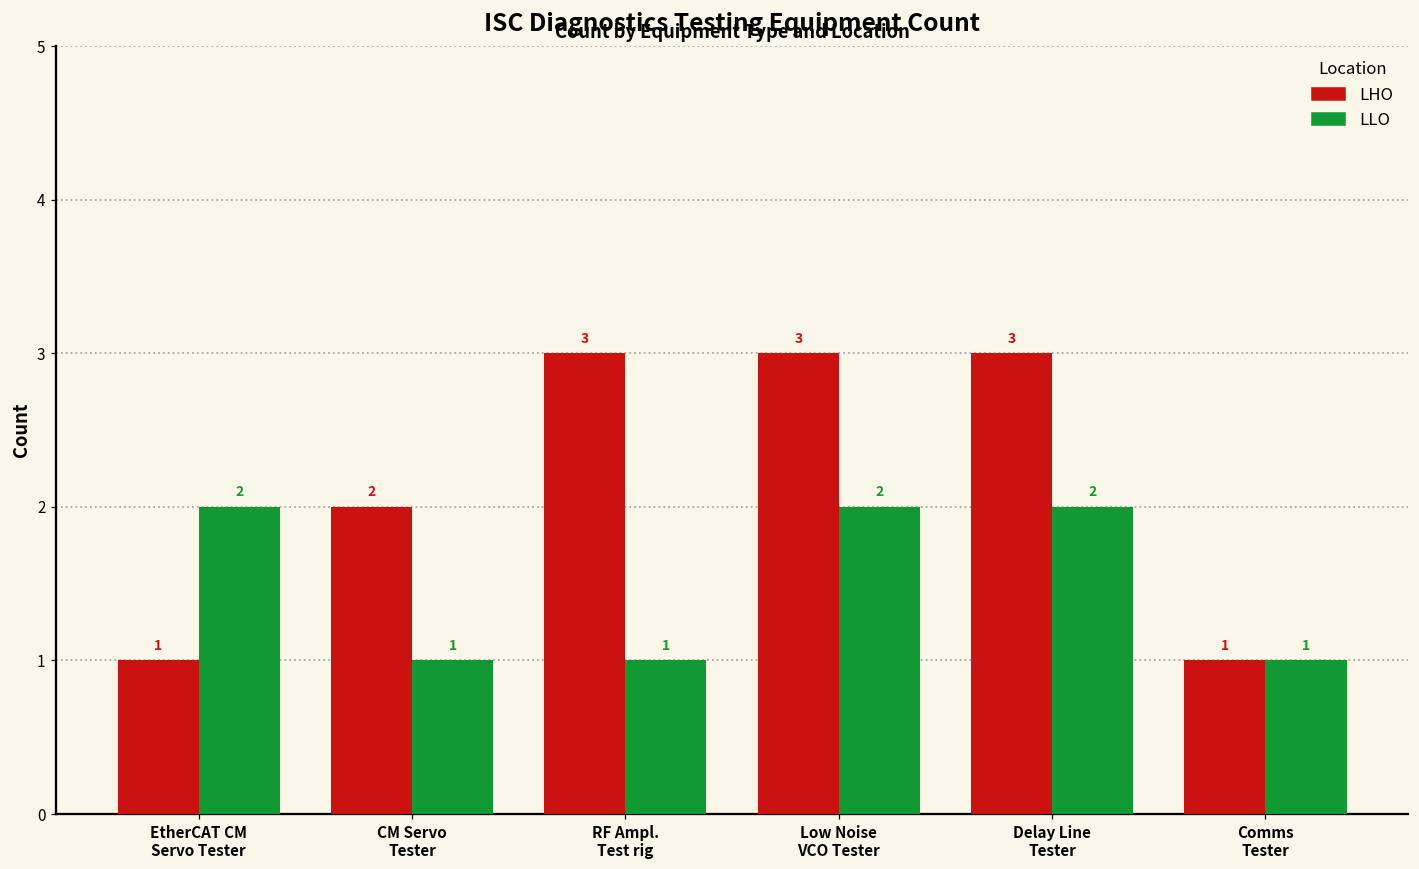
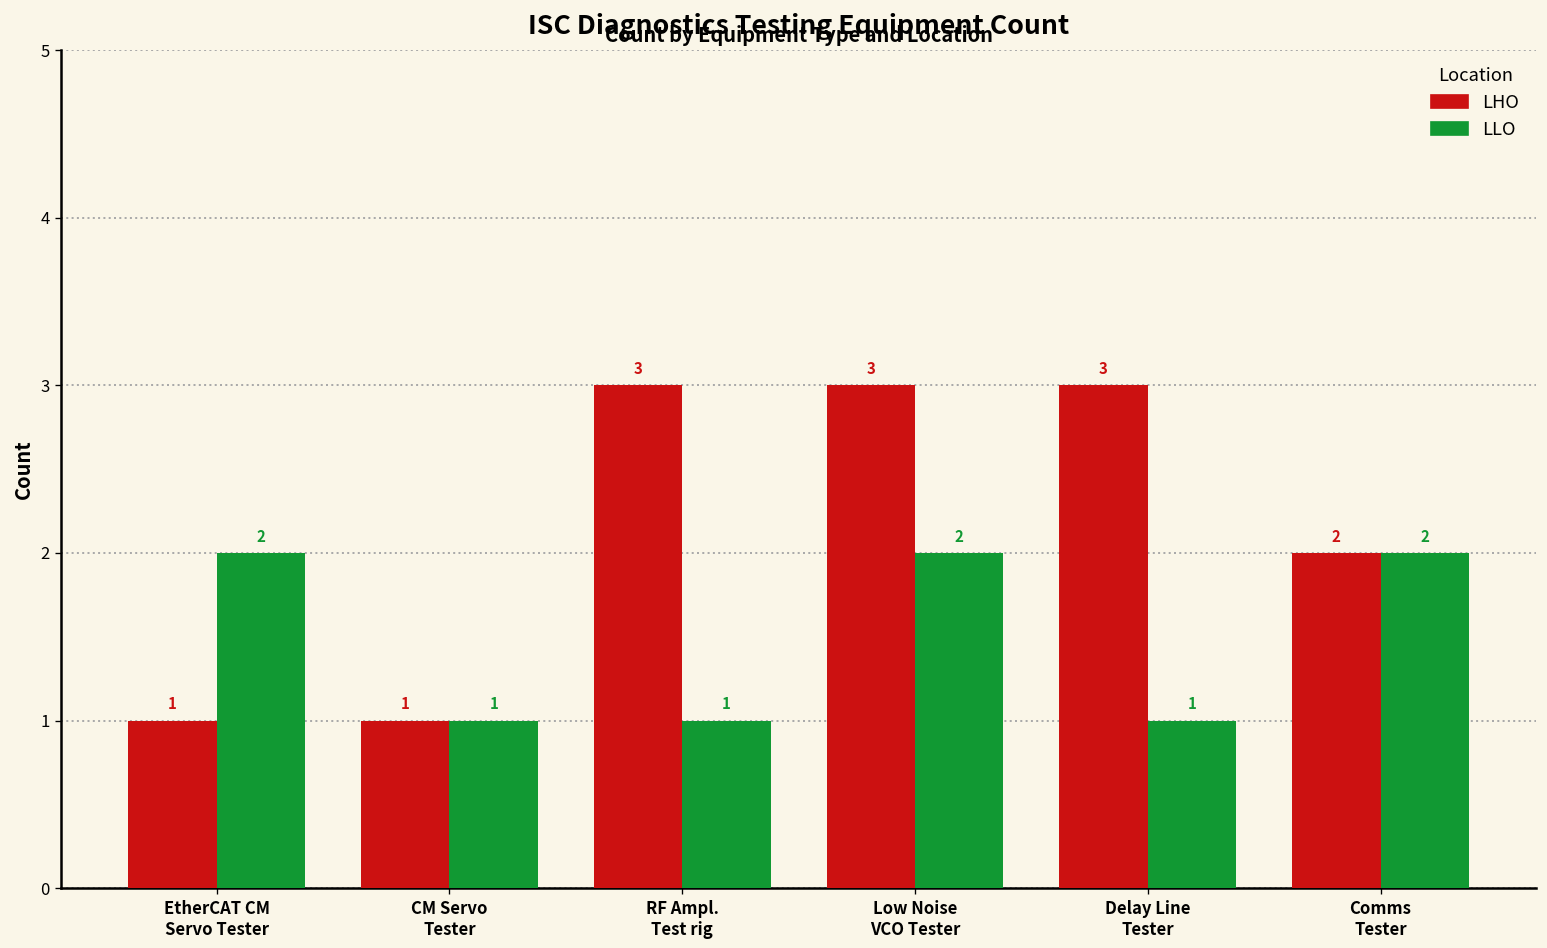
  {
    "LHO": {
      "EtherCAT CM Servo Tester": 1,
-     "CM Servo Tester": 2,
+     "CM Servo Tester": 1,
      "RF Ampl. Test rig": 3,
      "Low Noise VCO Tester": 3,
      "Delay Line Tester": 3,
-     "Comms Tester": 1
+     "Comms Tester": 2
    },
    "LLO": {
      "EtherCAT CM Servo Tester": 2,
      "CM Servo Tester": 1,
      "RF Ampl. Test rig": 1,
      "Low Noise VCO Tester": 2,
-     "Delay Line Tester": 2,
-     "Comms Tester": 1
+     "Delay Line Tester": 1,
+     "Comms Tester": 2
    }
  }
